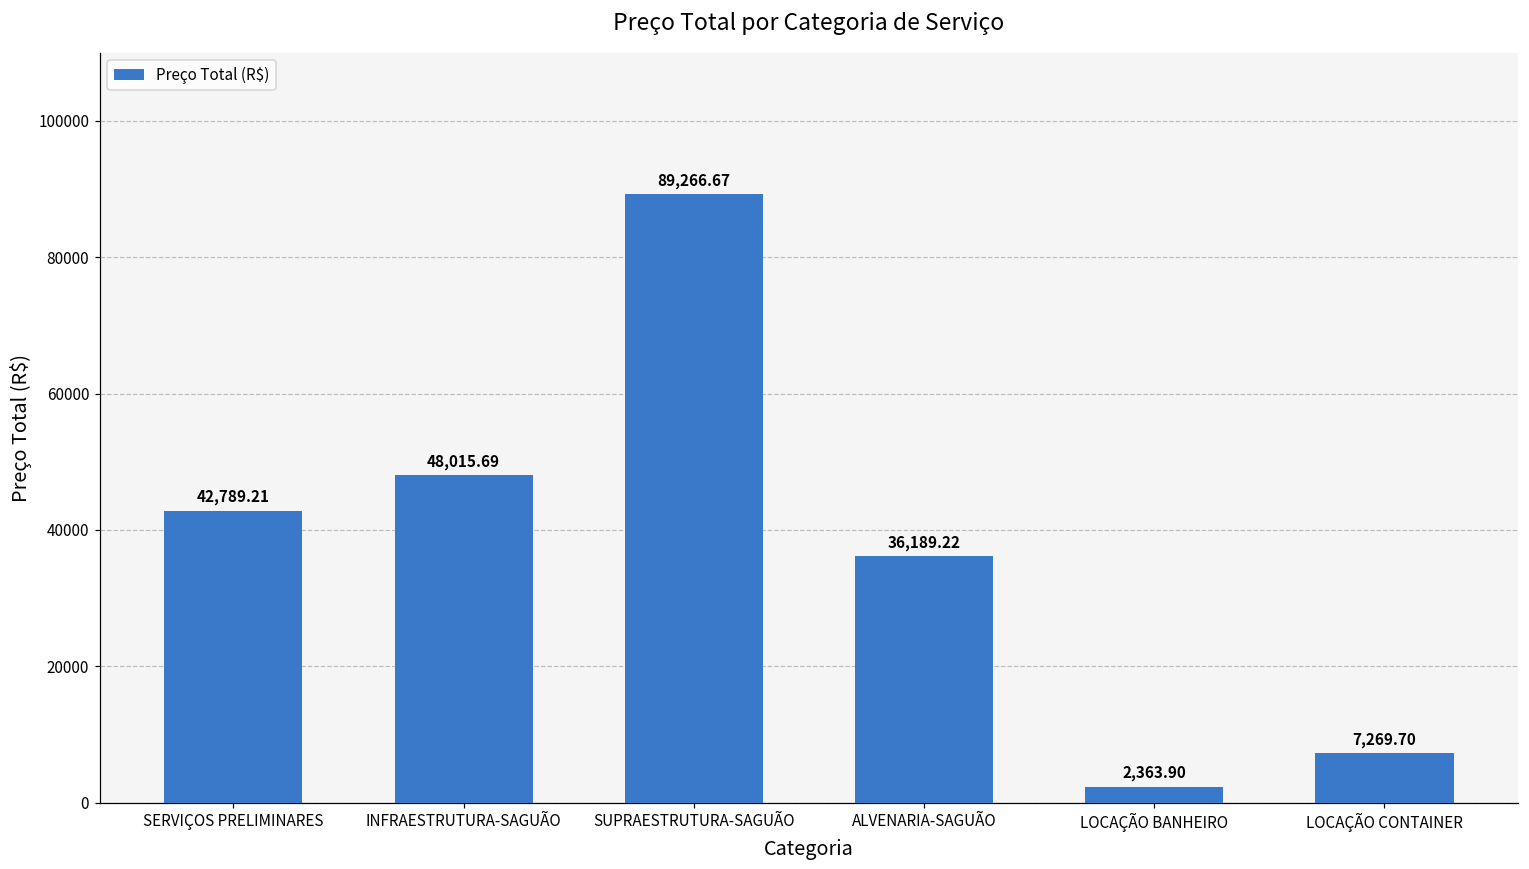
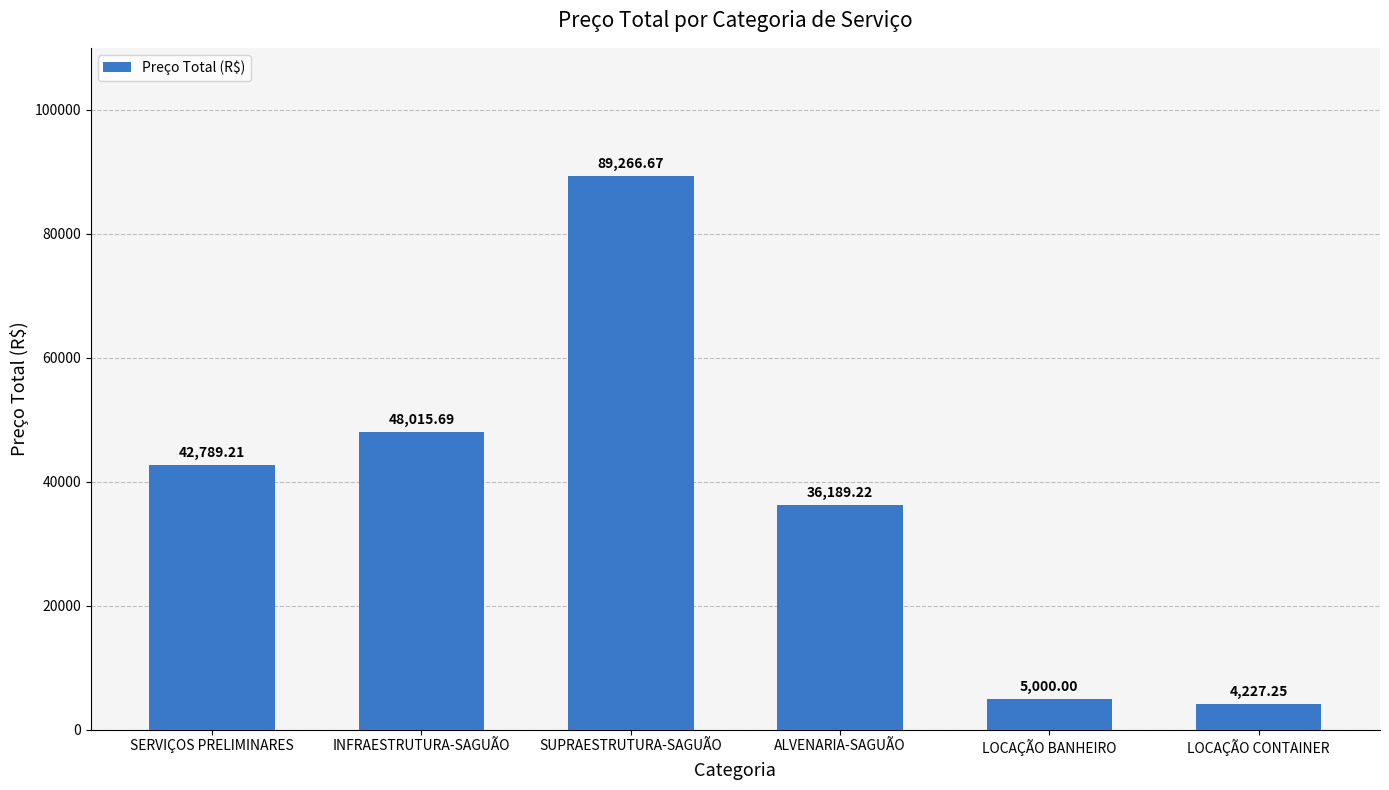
  {
    "SERVIÇOS PRELIMINARES": "42,789.21",
    "INFRAESTRUTURA-SAGUÃO": "48,015.69",
    "SUPRAESTRUTURA-SAGUÃO": "89,266.67",
    "ALVENARIA-SAGUÃO": "36,189.22",
-   "LOCAÇÃO BANHEIRO": "2,363.90",
-   "LOCAÇÃO CONTAINER": "7,269.70"
+   "LOCAÇÃO BANHEIRO": "5,000.00",
+   "LOCAÇÃO CONTAINER": "4,227.25"
  }
